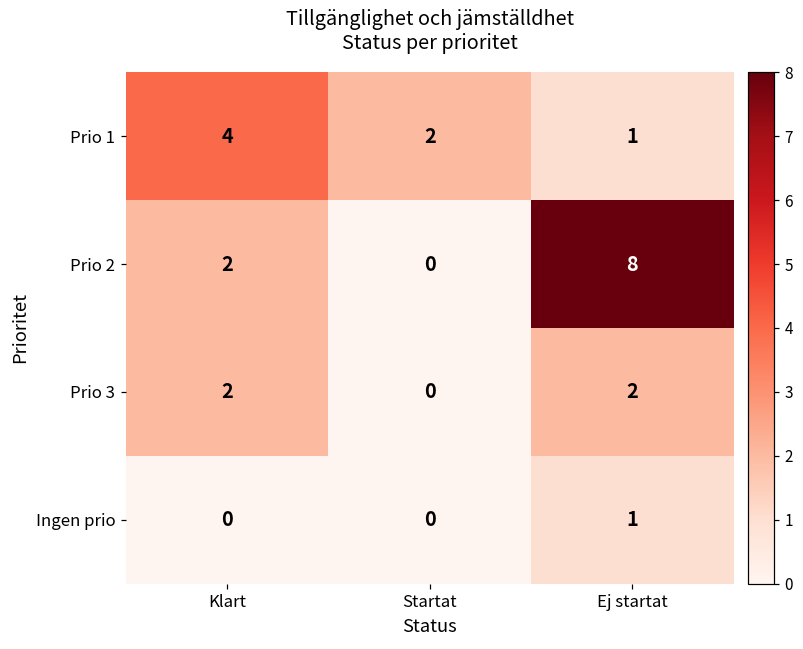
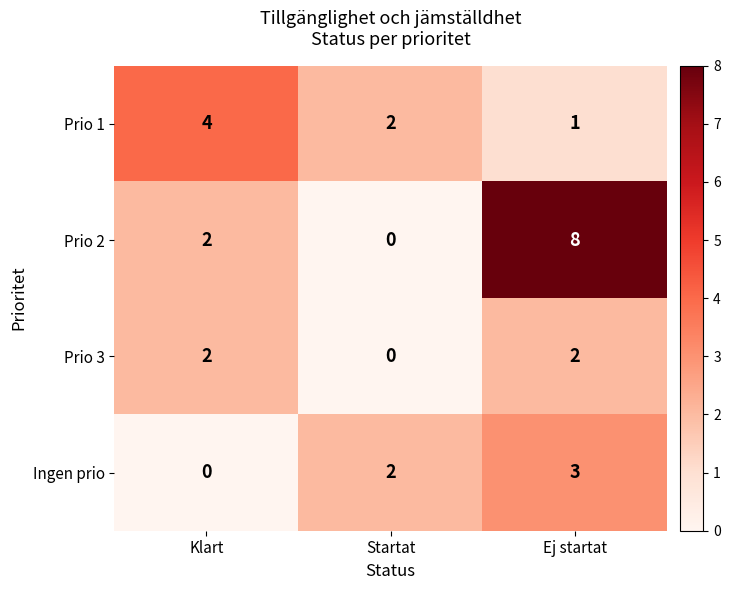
  {
    "Prio 1": {
      "Klart": 4,
      "Startat": 2,
      "Ej startat": 1
    },
    "Prio 2": {
      "Klart": 2,
      "Startat": 0,
      "Ej startat": 8
    },
    "Prio 3": {
      "Klart": 2,
      "Startat": 0,
      "Ej startat": 2
    },
    "Ingen prio": {
      "Klart": 0,
-     "Startat": 0,
-     "Ej startat": 1
+     "Startat": 2,
+     "Ej startat": 3
    }
  }
